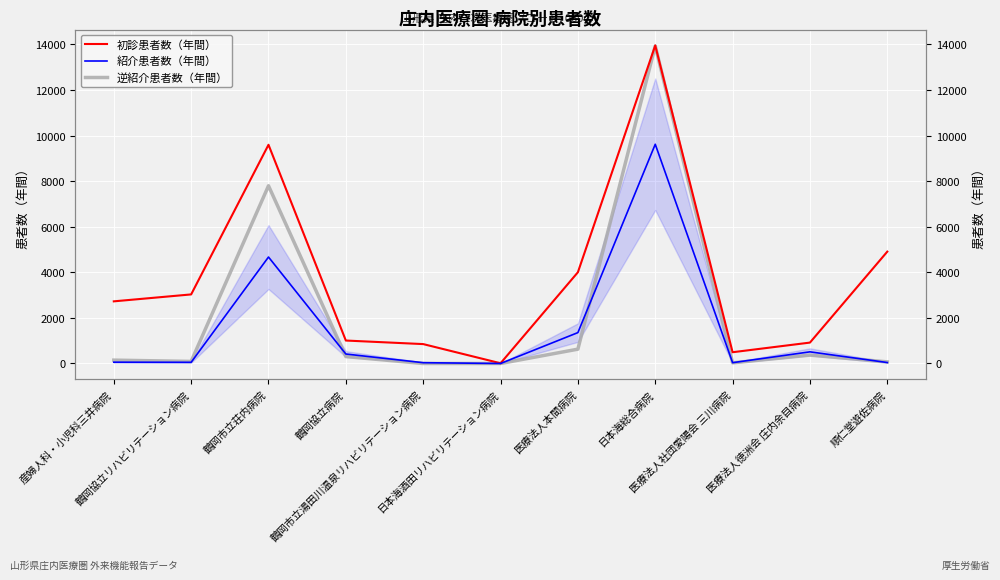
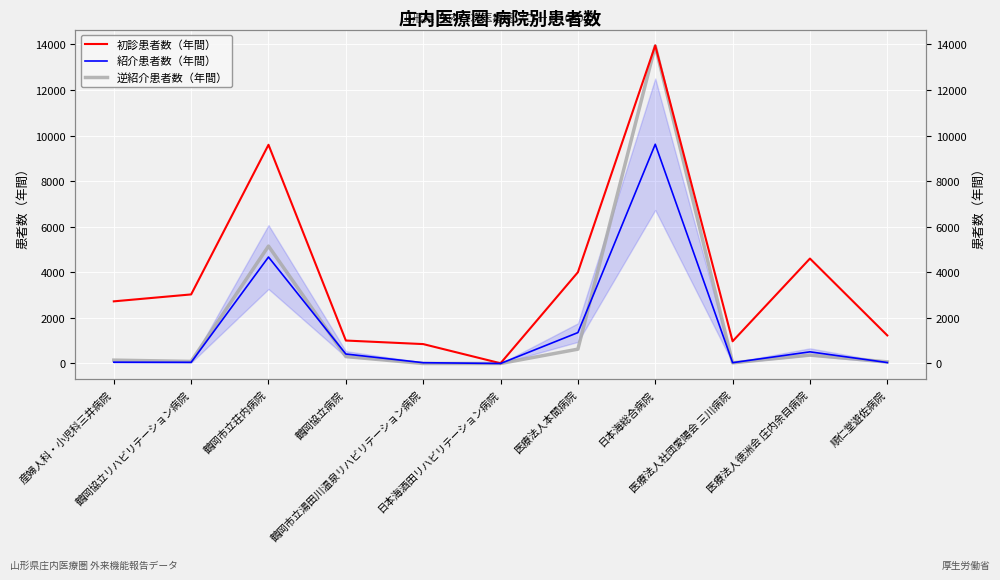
  {
    "初診患者数（年間）": {
      "産婦人科・小児科三井病院": 2700,
      "鶴岡協立リハビリテーション病院": 3000,
      "鶴岡市立荘内病院": 9600,
      "鶴岡協立病院": 1000,
      "鶴岡市立湯田川温泉リハビリテーション病院": 900,
      "医療法人本間病院": 4000,
-     "医療法人社団愛陽会 三川病院": 500,
-     "医療法人徳洲会 庄内余目病院": 900,
-     "順仁堂遊佐病院": 4900
+     "医療法人社団愛陽会 三川病院": 1000,
+     "医療法人徳洲会 庄内余目病院": 4600,
+     "順仁堂遊佐病院": 1200
    },
    "逆紹介患者数（年間）": {
-     "鶴岡市立荘内病院": 7800,
+     "鶴岡市立荘内病院": 5200,
      "鶴岡協立病院": 300,
      "医療法人本間病院": 600,
      "医療法人徳洲会 庄内余目病院": 400
    }
  }
